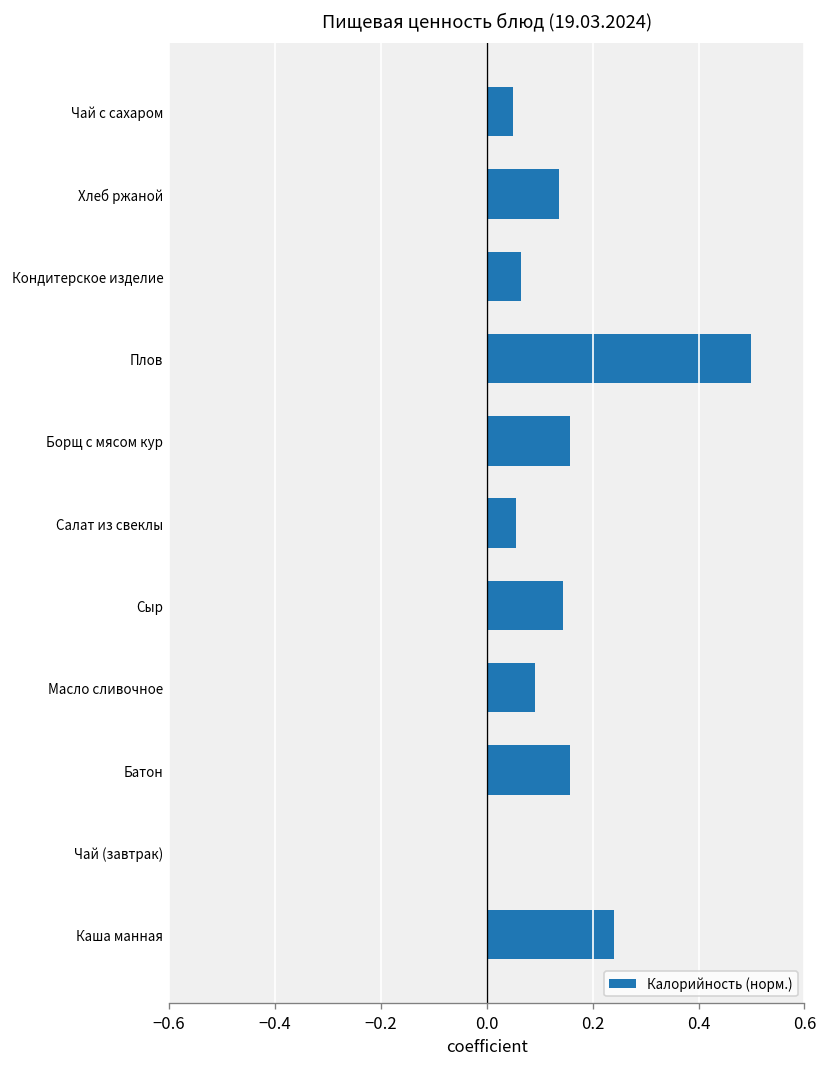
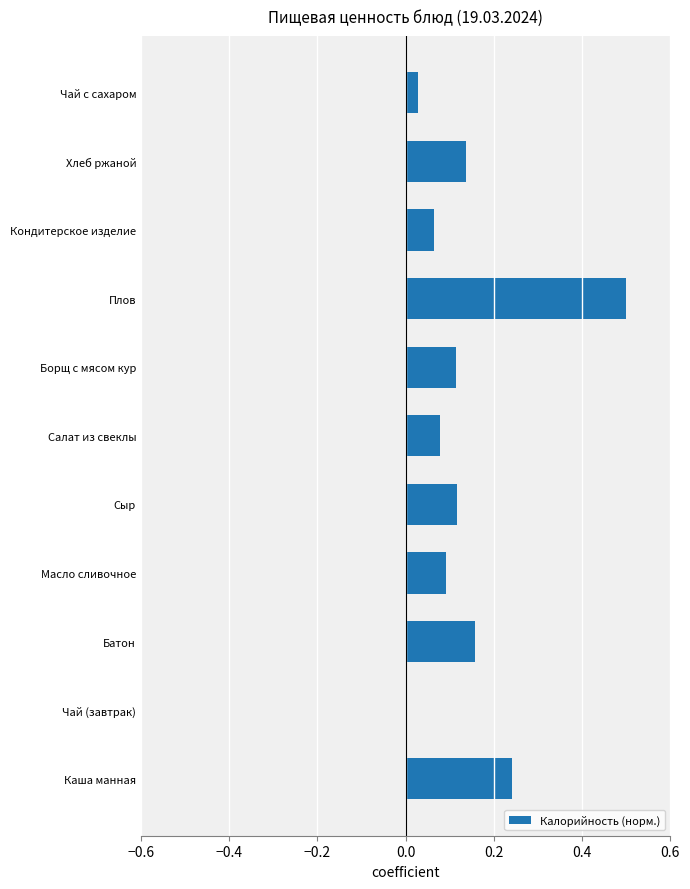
  {
-   "Чай с сахаром": 0.05,
+   "Чай с сахаром": 0.03,
    "Хлеб ржаной": 0.14,
    "Кондитерское изделие": 0.06,
    "Плов": 0.50,
-   "Борщ с мясом кур": 0.16,
-   "Салат из свеклы": 0.06,
-   "Сыр": 0.14,
+   "Борщ с мясом кур": 0.11,
+   "Салат из свеклы": 0.08,
+   "Сыр": 0.12,
    "Масло сливочное": 0.09,
    "Батон": 0.16,
    "Чай (завтрак)": 0.00,
    "Каша манная": 0.24
  }
